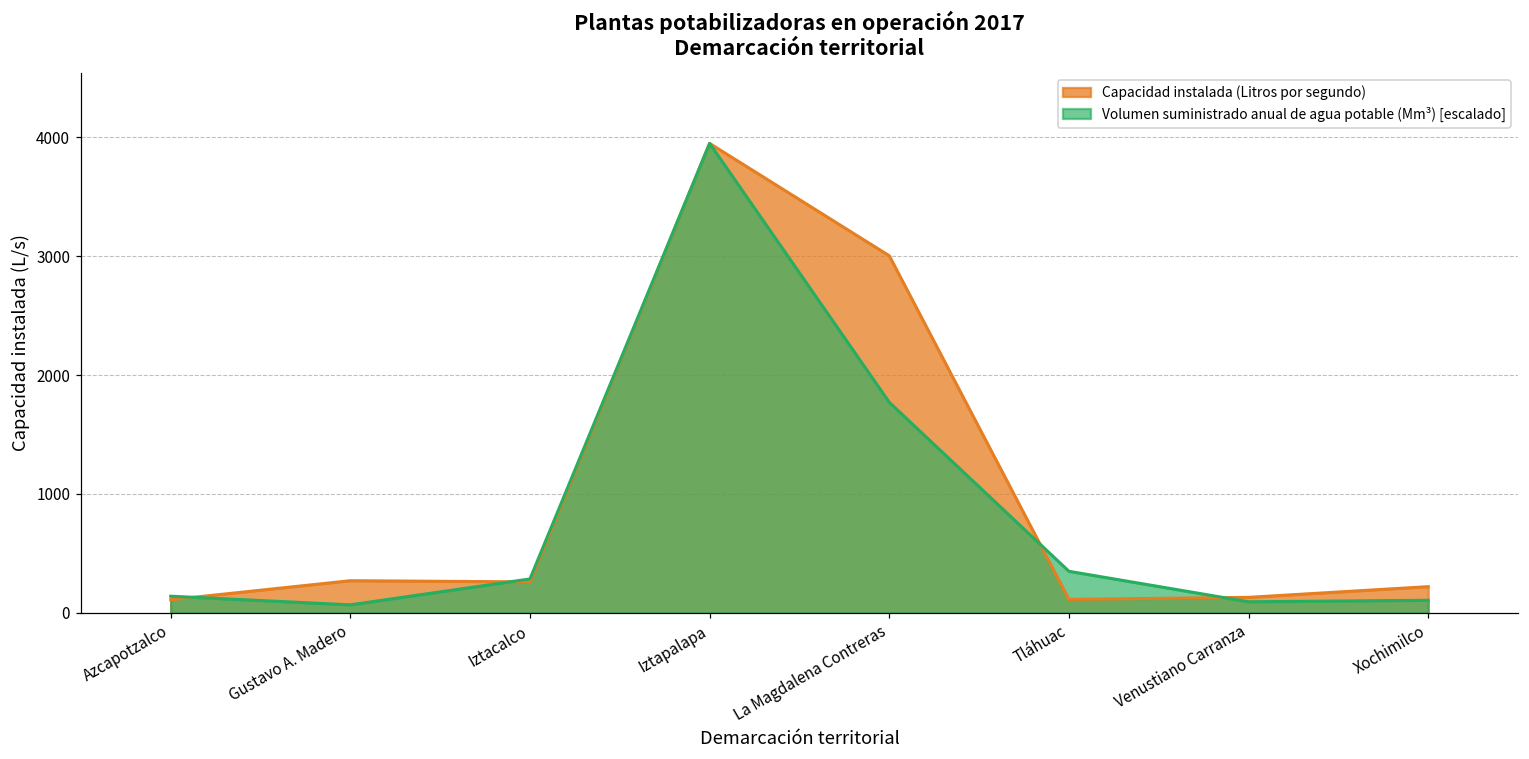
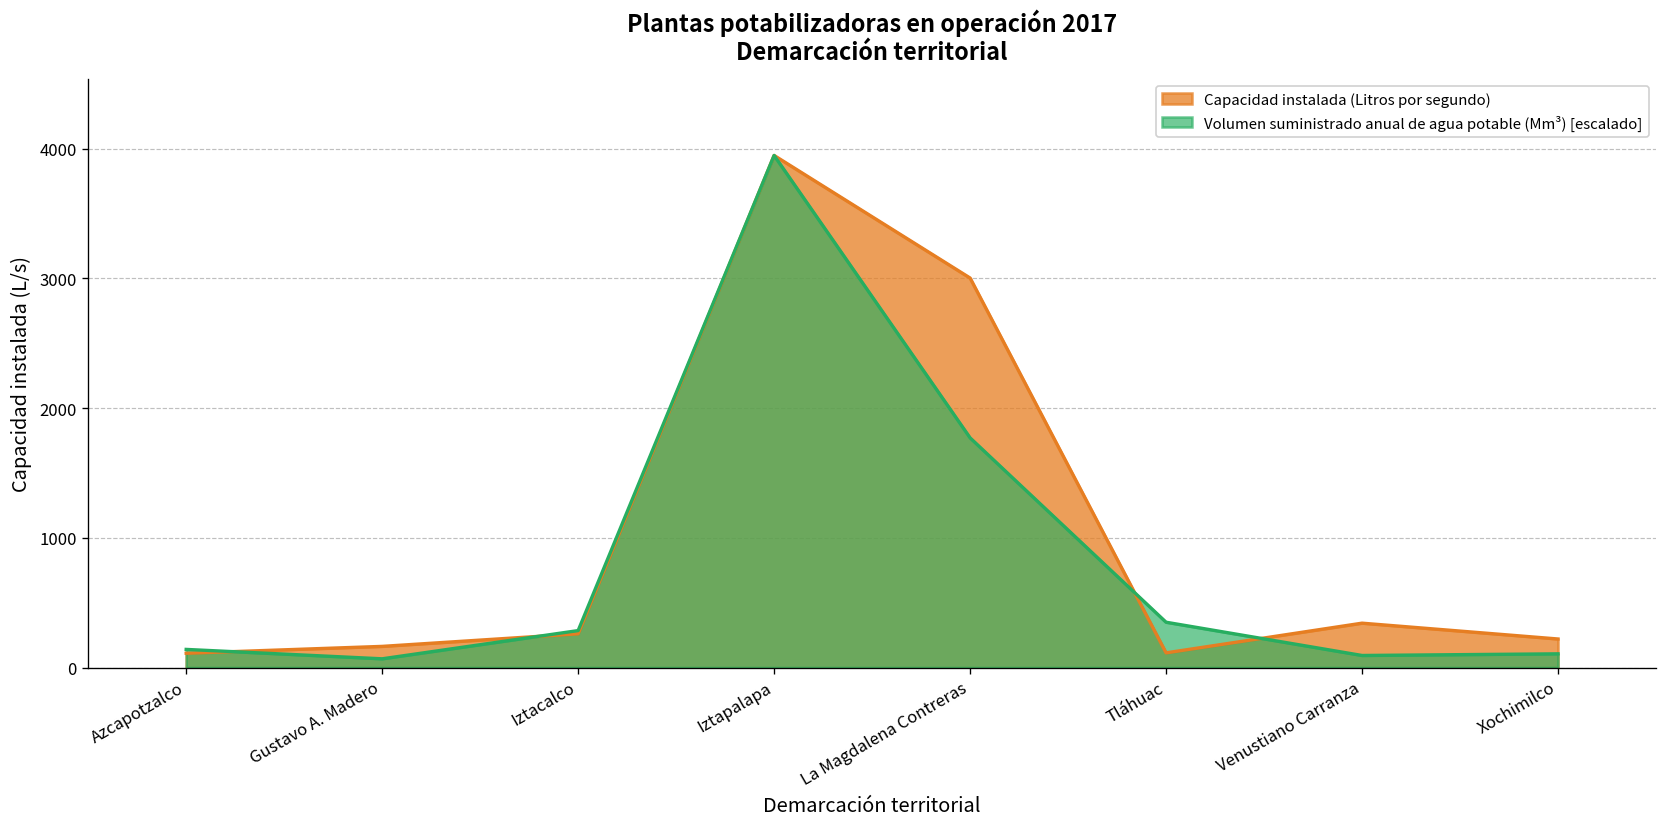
  {
    "Capacidad instalada (Litros por segundo)": {
      "Azcapotzalco": 110,
-     "Gustavo A. Madero": 270,
+     "Gustavo A. Madero": 160,
      "Iztacalco": 260,
      "La Magdalena Contreras": 3000,
      "Tláhuac": 110,
-     "Venustiano Carranza": 130,
+     "Venustiano Carranza": 340,
      "Xochimilco": 220
    },
    "Volumen suministrado anual de agua potable (Mm³) [escalado]": {
      "Azcapotzalco": 140,
      "Gustavo A. Madero": 70,
      "Iztacalco": 280,
      "La Magdalena Contreras": 1770,
      "Tláhuac": 350,
      "Venustiano Carranza": 90,
      "Xochimilco": 110
    }
  }
